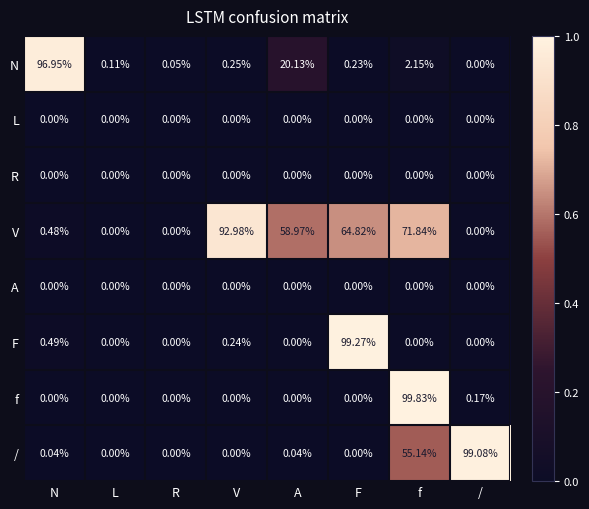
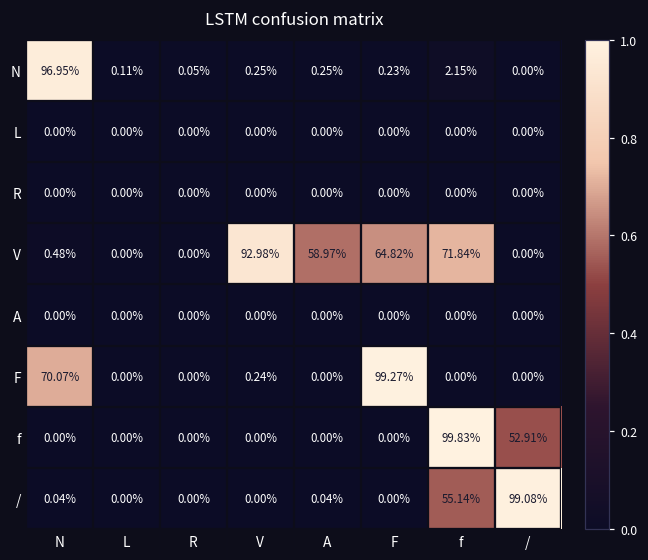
  {
    "N": {
      "N": "96.95%",
      "L": "0.11%",
      "R": "0.05%",
      "V": "0.25%",
-     "A": "20.13%",
+     "A": "0.25%",
      "F": "0.23%",
      "f": "2.15%",
      "/": "0.00%"
    },
    "L": {
      "N": "0.00%",
      "L": "0.00%",
      "R": "0.00%",
      "V": "0.00%",
      "A": "0.00%",
      "F": "0.00%",
      "f": "0.00%",
      "/": "0.00%"
    },
    "R": {
      "N": "0.00%",
      "L": "0.00%",
      "R": "0.00%",
      "V": "0.00%",
      "A": "0.00%",
      "F": "0.00%",
      "f": "0.00%",
      "/": "0.00%"
    },
    "V": {
      "N": "0.48%",
      "L": "0.00%",
      "R": "0.00%",
      "V": "92.98%",
      "A": "58.97%",
      "F": "64.82%",
      "f": "71.84%",
      "/": "0.00%"
    },
    "A": {
      "N": "0.00%",
      "L": "0.00%",
      "R": "0.00%",
      "V": "0.00%",
      "A": "0.00%",
      "F": "0.00%",
      "f": "0.00%",
      "/": "0.00%"
    },
    "F": {
-     "N": "0.49%",
+     "N": "70.07%",
      "L": "0.00%",
      "R": "0.00%",
      "V": "0.24%",
      "A": "0.00%",
      "F": "99.27%",
      "f": "0.00%",
      "/": "0.00%"
    },
    "f": {
      "N": "0.00%",
      "L": "0.00%",
      "R": "0.00%",
      "V": "0.00%",
      "A": "0.00%",
      "F": "0.00%",
      "f": "99.83%",
-     "/": "0.17%"
+     "/": "52.91%"
    },
    "/": {
      "N": "0.04%",
      "L": "0.00%",
      "R": "0.00%",
      "V": "0.00%",
      "A": "0.04%",
      "F": "0.00%",
      "f": "55.14%",
      "/": "99.08%"
    }
  }
